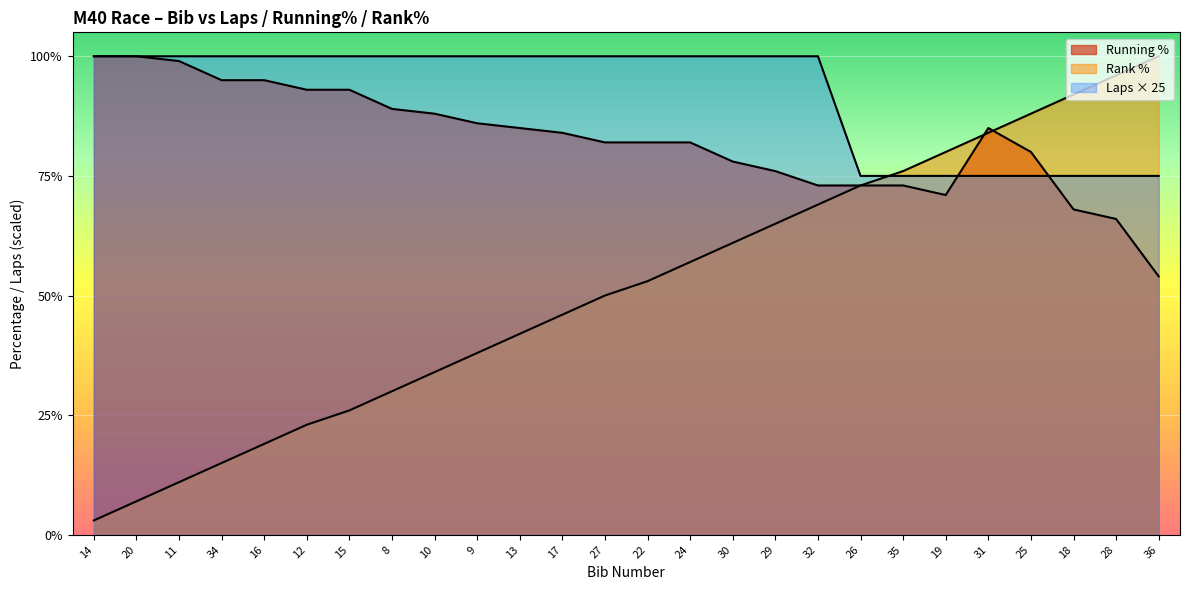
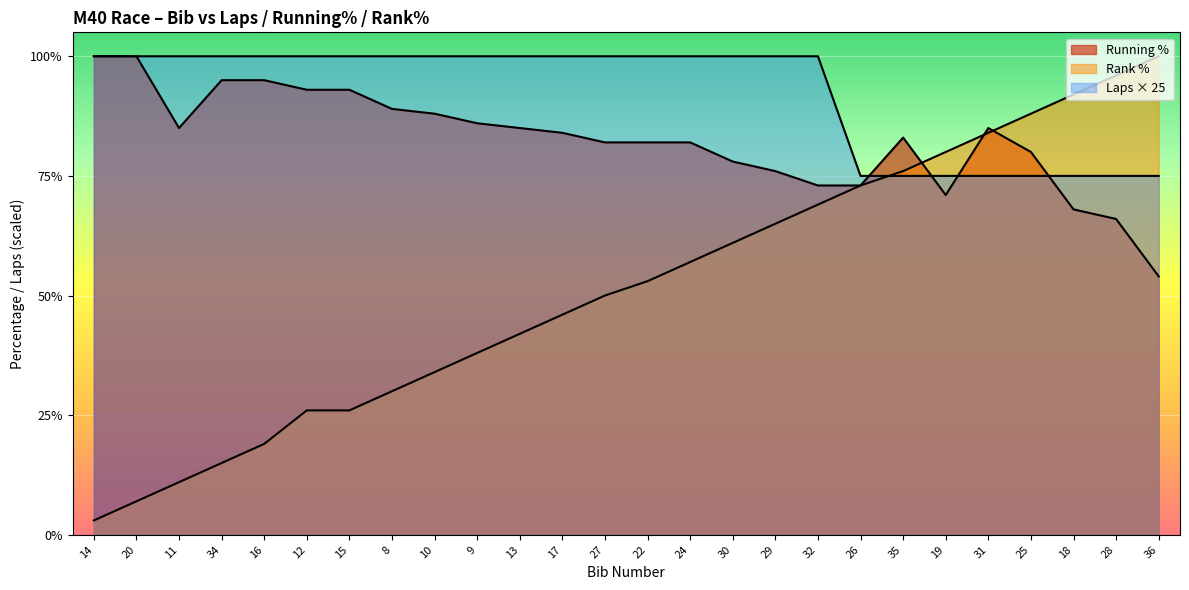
  {
    "Running %": {
-     "11": "99%",
+     "11": "85%",
      "34": "95%",
      "16": "95%",
      "12": "93%",
      "15": "93%",
      "8": "89%",
      "10": "88%",
      "9": "86%",
      "13": "85%",
      "17": "84%",
      "27": "82%",
      "22": "82%",
      "24": "82%",
      "30": "78%",
      "29": "76%",
      "32": "73%",
-     "35": "73%",
+     "35": "83%",
      "19": "71%",
      "31": "85%",
      "25": "80%",
      "18": "68%",
      "28": "66%",
      "36": "54%"
    },
    "Rank %": {
      "14": "3%",
      "20": "7%",
      "11": "11%",
      "34": "15%",
      "16": "19%",
-     "12": "23%",
+     "12": "26%",
      "15": "26%",
      "8": "30%",
      "10": "34%",
      "9": "38%",
      "13": "42%",
      "17": "46%",
      "27": "50%",
      "22": "53%",
      "24": "57%",
      "30": "61%",
      "29": "65%",
      "32": "69%",
      "35": "76%",
      "19": "80%",
      "31": "84%",
      "25": "88%"
    },
    "Laps × 25": {
      "11": "100%",
      "34": "100%",
      "16": "100%",
      "12": "100%",
      "15": "100%",
      "8": "100%",
      "10": "100%",
      "9": "100%",
      "13": "100%",
      "17": "100%",
      "27": "100%",
      "22": "100%",
      "24": "100%",
      "30": "100%",
      "29": "100%",
      "32": "100%",
      "26": "75%",
      "35": "75%",
      "19": "75%",
      "31": "75%",
      "25": "75%",
      "18": "75%",
      "28": "75%",
      "36": "75%"
    }
  }
